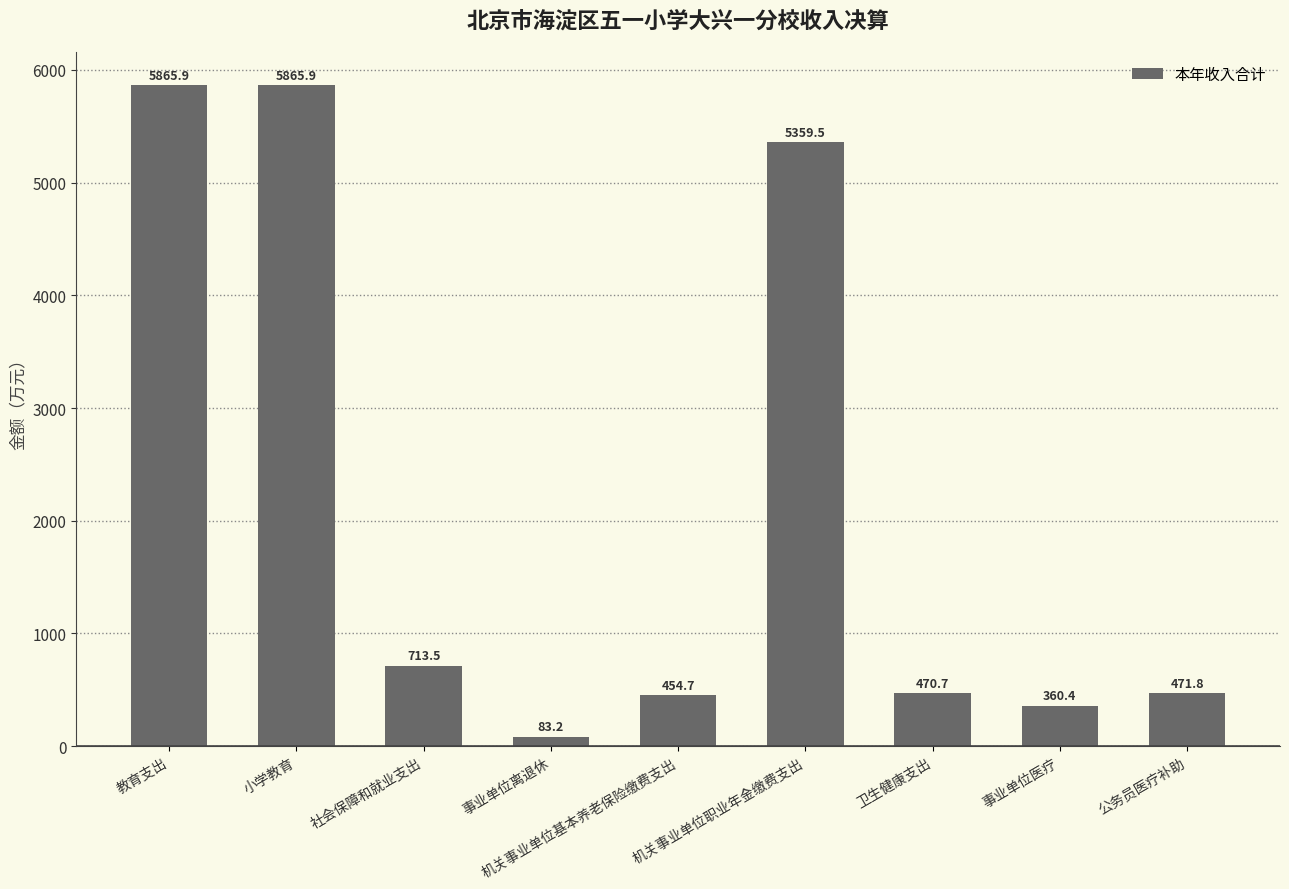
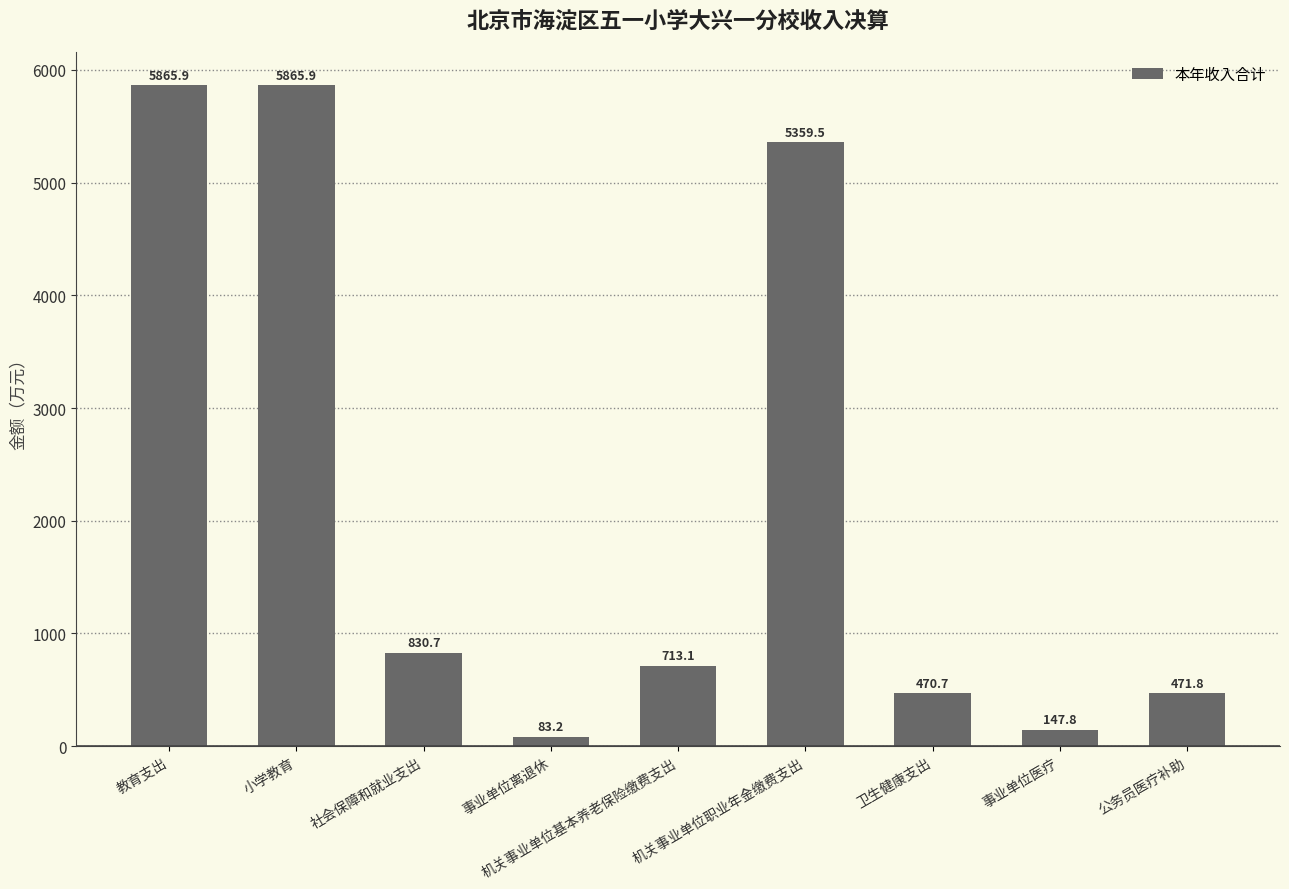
  {
    "教育支出": 5865.9,
    "小学教育": 5865.9,
-   "社会保障和就业支出": 713.5,
+   "社会保障和就业支出": 830.7,
    "事业单位离退休": 83.2,
-   "机关事业单位基本养老保险缴费支出": 454.7,
+   "机关事业单位基本养老保险缴费支出": 713.1,
    "机关事业单位职业年金缴费支出": 5359.5,
    "卫生健康支出": 470.7,
-   "事业单位医疗": 360.4,
+   "事业单位医疗": 147.8,
    "公务员医疗补助": 471.8
  }
